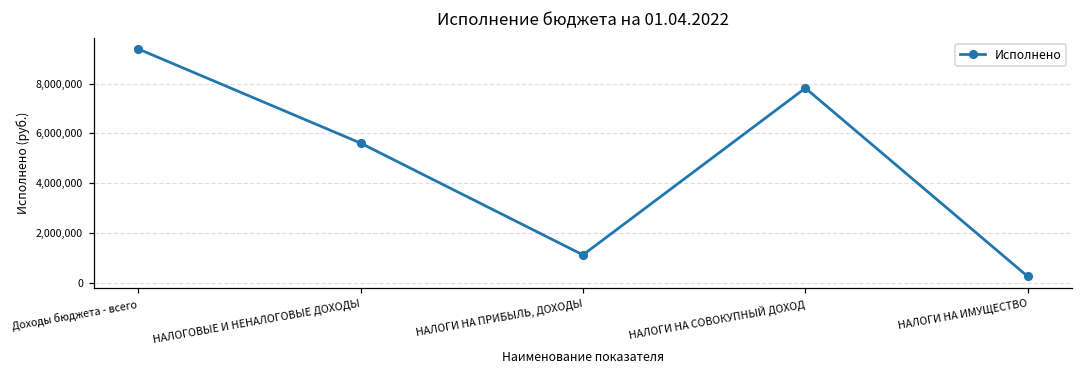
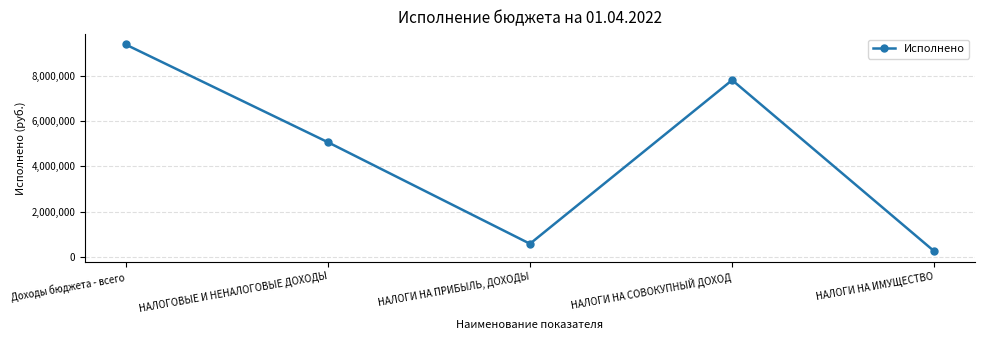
  {
    "Доходы бюджета - всего": "9,400,000",
-   "НАЛОГОВЫЕ И НЕНАЛОГОВЫЕ ДОХОДЫ": "5,600,000",
-   "НАЛОГИ НА ПРИБЫЛЬ, ДОХОДЫ": "1,100,000",
+   "НАЛОГОВЫЕ И НЕНАЛОГОВЫЕ ДОХОДЫ": "5,100,000",
+   "НАЛОГИ НА ПРИБЫЛЬ, ДОХОДЫ": "600,000",
    "НАЛОГИ НА СОВОКУПНЫЙ ДОХОД": "7,800,000",
    "НАЛОГИ НА ИМУЩЕСТВО": "200,000"
  }
